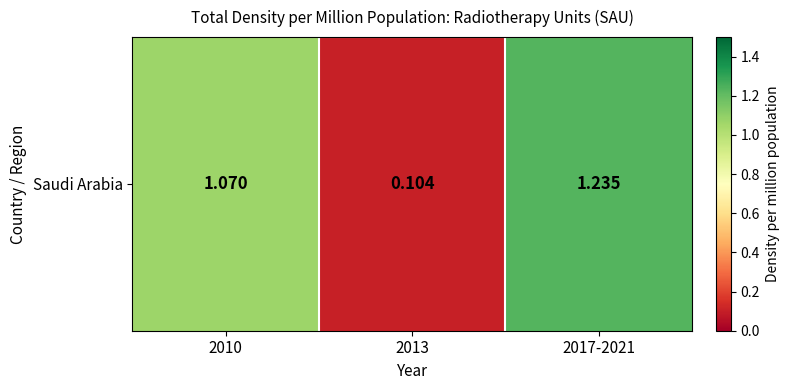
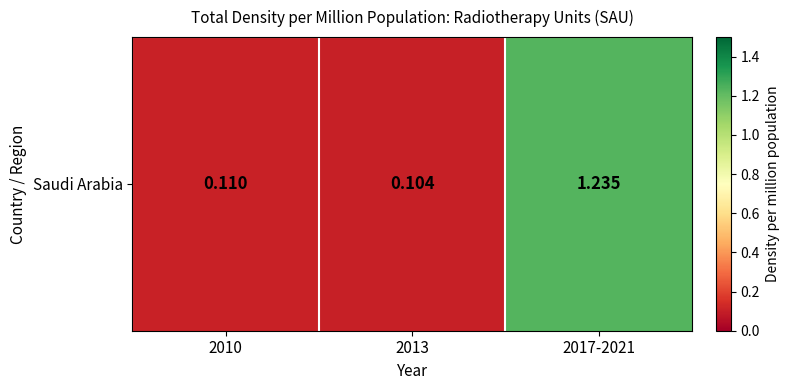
  {
    "Saudi Arabia": {
-     "2010": 1.070,
+     "2010": 0.110,
      "2013": 0.104,
      "2017-2021": 1.235
    }
  }
